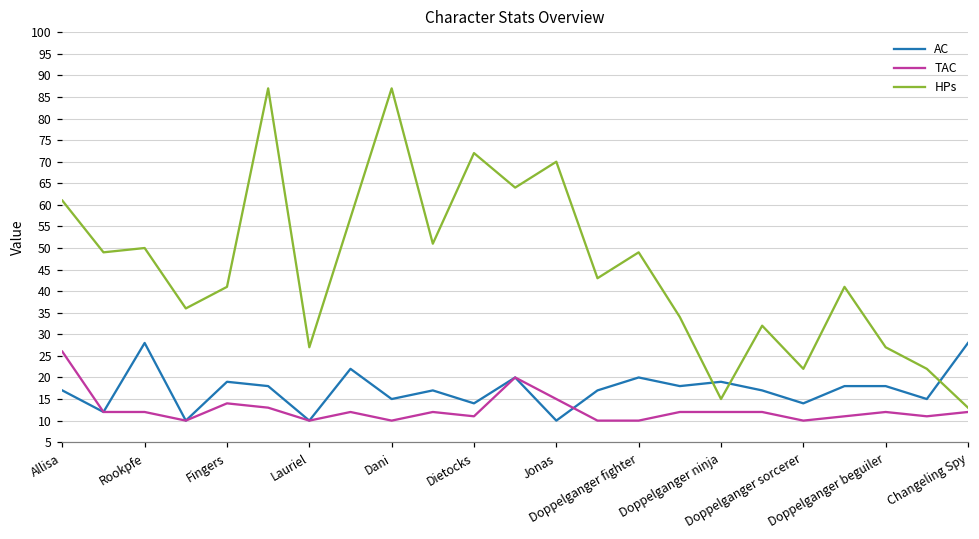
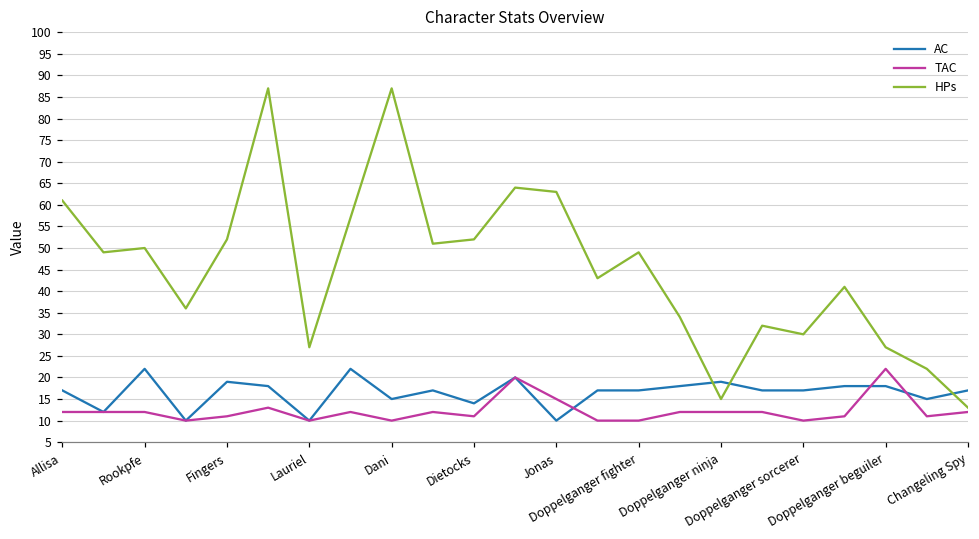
  {
    "AC": {
      "Allisa": 17,
-     "Rookpfe": 28,
+     "Rookpfe": 22,
      "Fingers": 19,
      "Dani": 15,
      "Dietocks": 14,
      "Jonas": 10,
-     "Doppelganger fighter": 20,
+     "Doppelganger fighter": 17,
      "Doppelganger ninja": 19,
-     "Doppelganger sorcerer": 14,
+     "Doppelganger sorcerer": 17,
      "Doppelganger beguiler": 18,
-     "Changeling Spy": 28
+     "Changeling Spy": 17
    },
    "TAC": {
-     "Allisa": 26,
+     "Allisa": 12,
      "Rookpfe": 12,
-     "Fingers": 14,
+     "Fingers": 11,
      "Dani": 10,
      "Dietocks": 11,
      "Jonas": 15,
      "Doppelganger fighter": 10,
      "Doppelganger ninja": 12,
      "Doppelganger sorcerer": 10,
-     "Doppelganger beguiler": 12,
+     "Doppelganger beguiler": 22,
      "Changeling Spy": 12
    },
    "HPs": {
      "Allisa": 61,
      "Rookpfe": 50,
-     "Fingers": 41,
+     "Fingers": 52,
      "Lauriel": 27,
      "Dani": 87,
-     "Dietocks": 72,
-     "Jonas": 70,
+     "Dietocks": 52,
+     "Jonas": 63,
      "Doppelganger fighter": 49,
      "Doppelganger ninja": 15,
-     "Doppelganger sorcerer": 22,
+     "Doppelganger sorcerer": 30,
      "Doppelganger beguiler": 27,
      "Changeling Spy": 13
    }
  }
